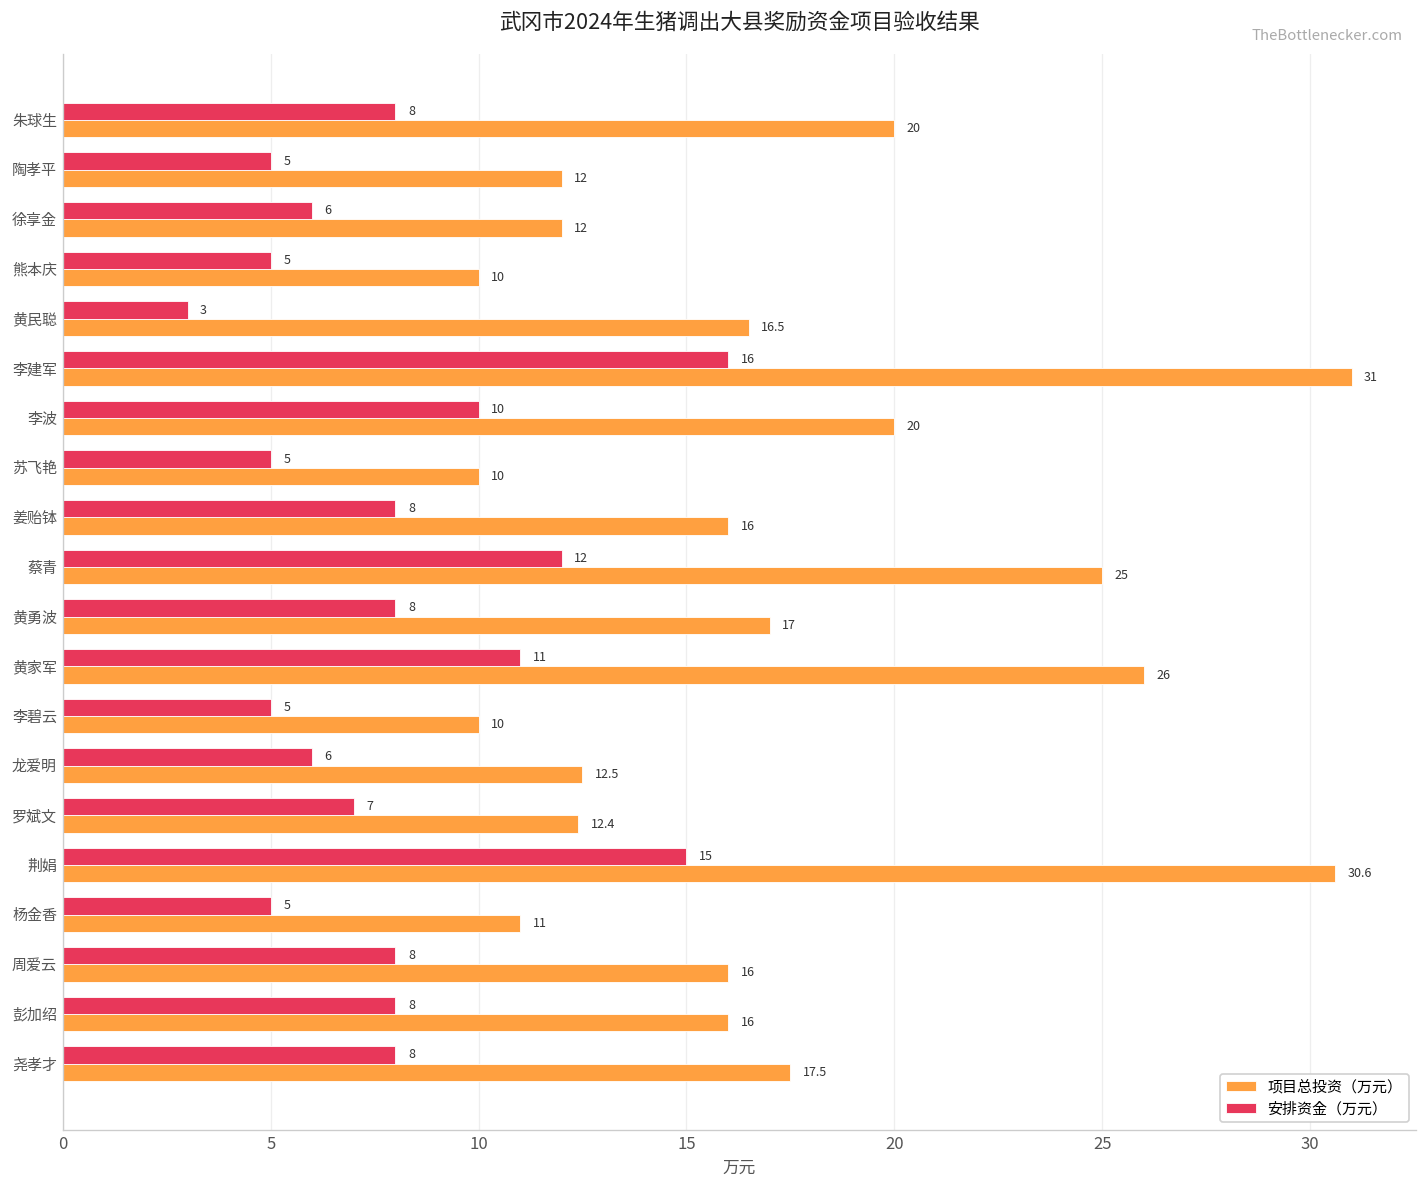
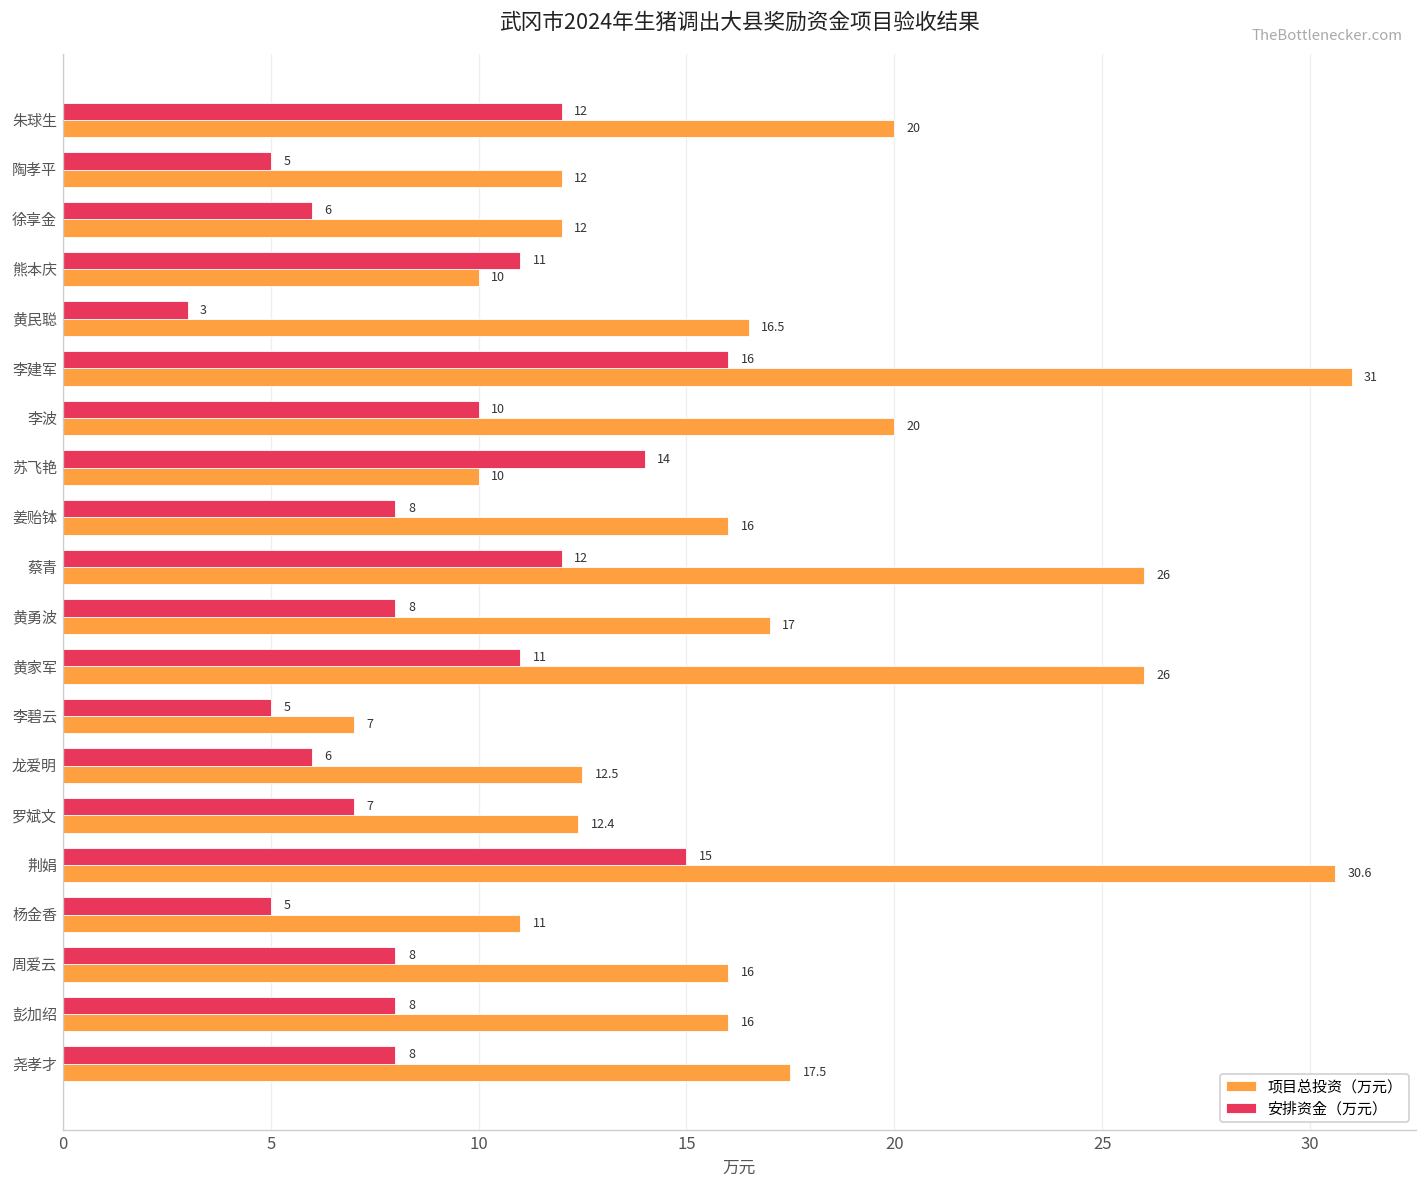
  {
    "项目总投资（万元）": {
      "朱球生": 20,
      "陶孝平": 12,
      "徐享金": 12,
      "熊本庆": 10,
      "黄民聪": 16.5,
      "李建军": 31,
      "李波": 20,
      "苏飞艳": 10,
      "姜贻钵": 16,
-     "蔡青": 25,
+     "蔡青": 26,
      "黄勇波": 17,
      "黄家军": 26,
-     "李碧云": 10,
+     "李碧云": 7,
      "龙爱明": 12.5,
      "罗斌文": 12.4,
      "荆娟": 30.6,
      "杨金香": 11,
      "周爱云": 16,
      "彭加绍": 16,
      "尧孝才": 17.5
    },
    "安排资金（万元）": {
-     "朱球生": 8,
+     "朱球生": 12,
      "陶孝平": 5,
      "徐享金": 6,
-     "熊本庆": 5,
+     "熊本庆": 11,
      "黄民聪": 3,
      "李建军": 16,
      "李波": 10,
-     "苏飞艳": 5,
+     "苏飞艳": 14,
      "姜贻钵": 8,
      "蔡青": 12,
      "黄勇波": 8,
      "黄家军": 11,
      "李碧云": 5,
      "龙爱明": 6,
      "罗斌文": 7,
      "荆娟": 15,
      "杨金香": 5,
      "周爱云": 8,
      "彭加绍": 8,
      "尧孝才": 8
    }
  }
